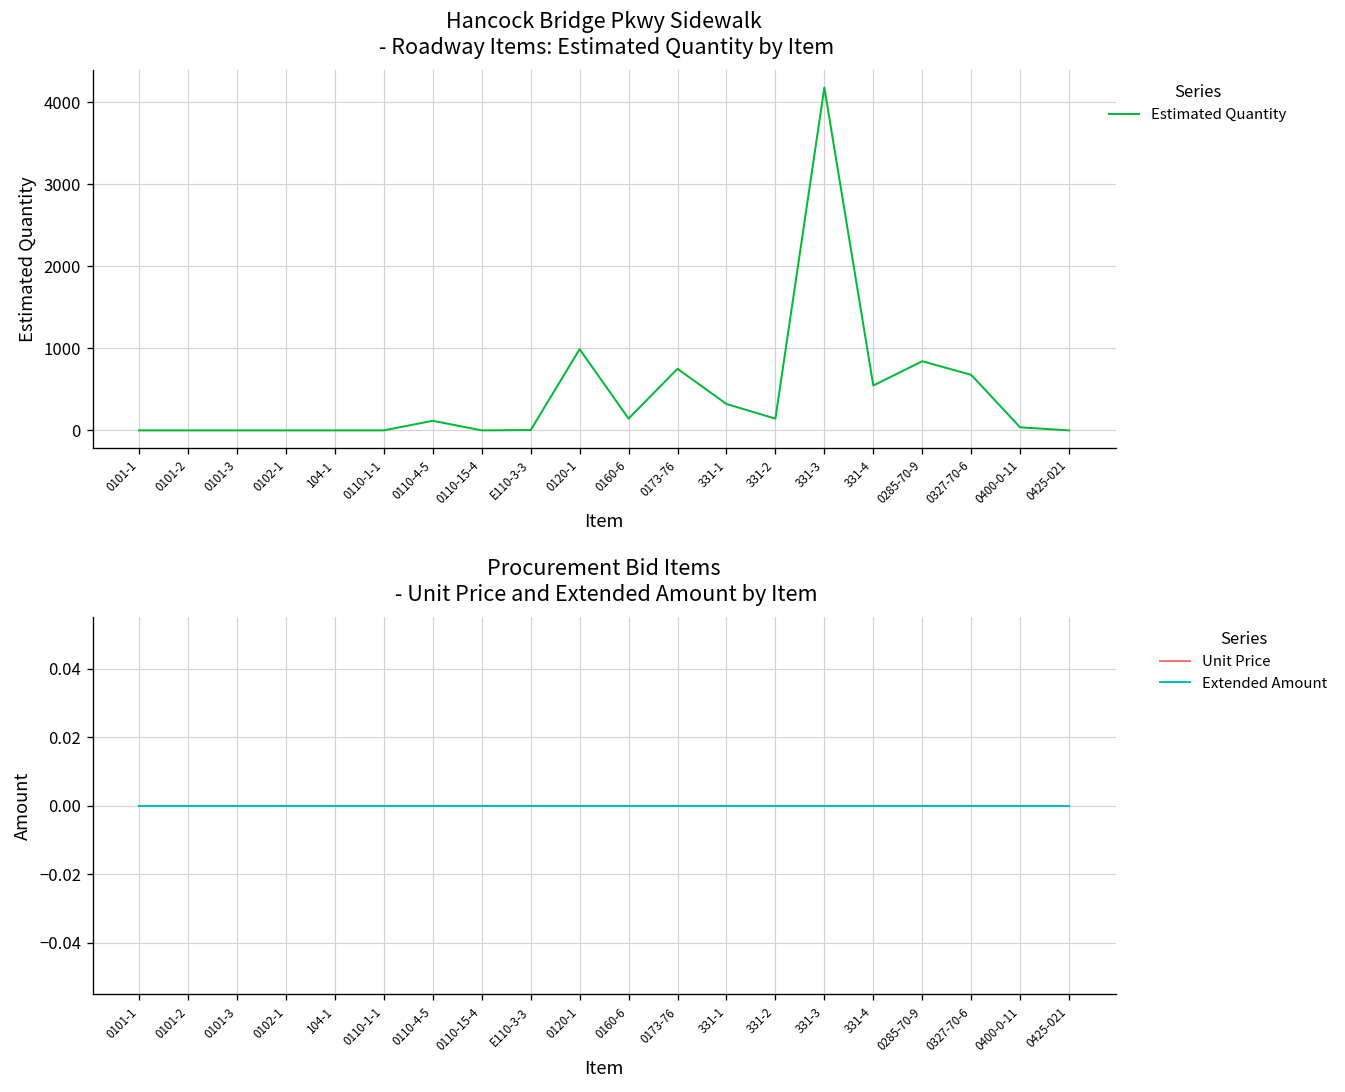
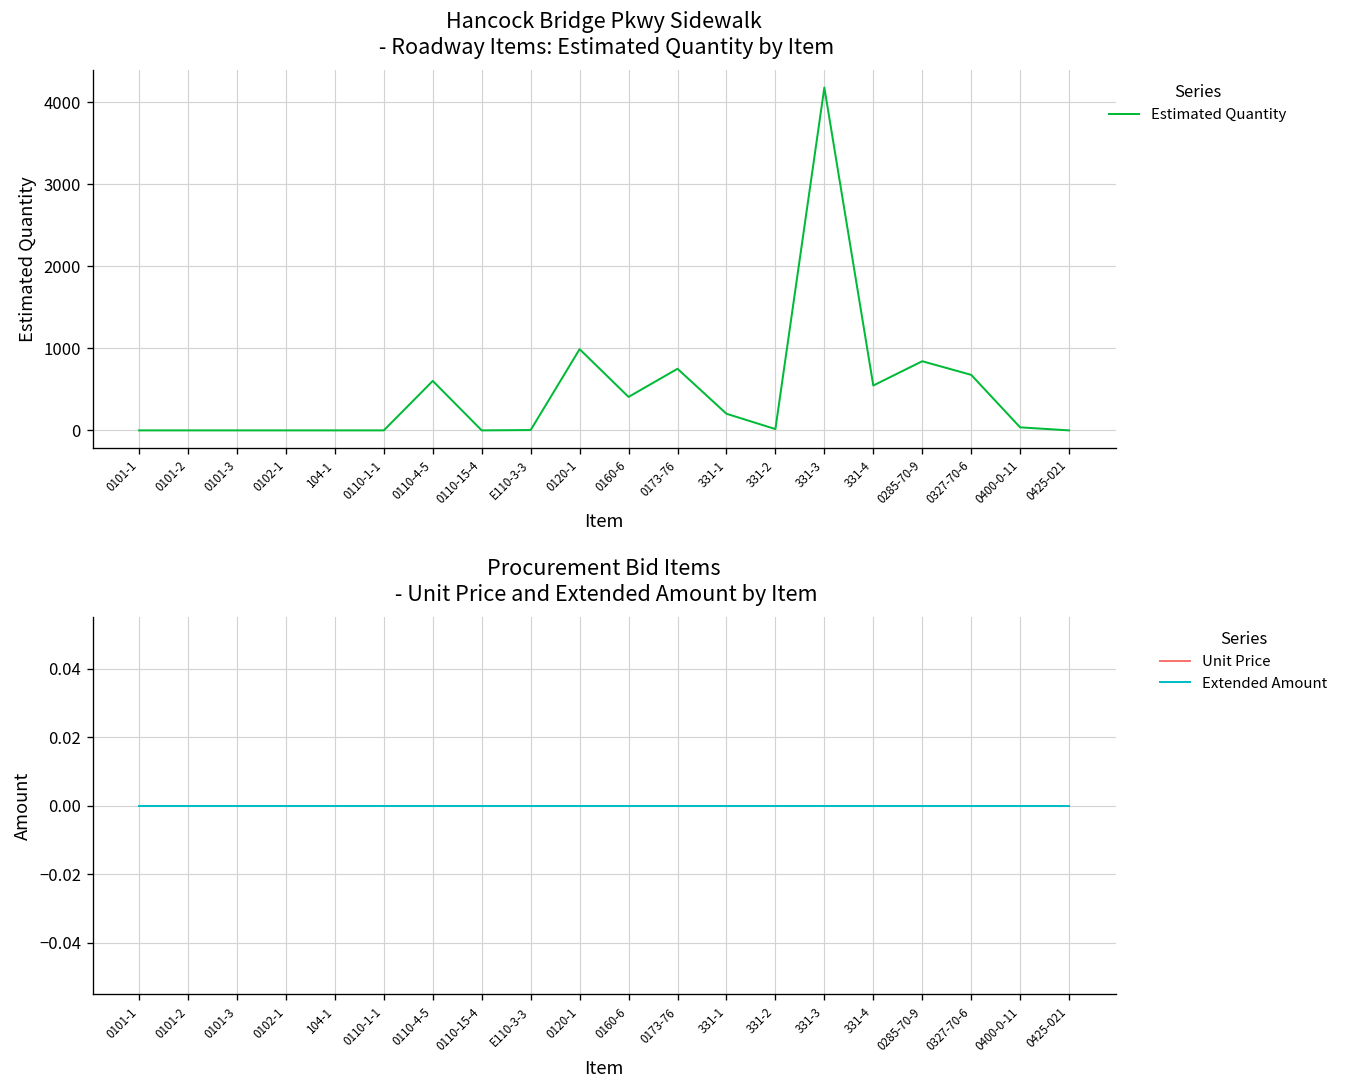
  {
    "Hancock Bridge Pkwy Sidewalk - Roadway Items: Estimated Quantity by Item": {
      "0101-1": 0,
      "0101-2": 0,
      "0101-3": 0,
      "0102-1": 0,
      "104-1": 0,
      "0110-1-1": 0,
-     "0110-4-5": 100,
+     "0110-4-5": 600,
      "0110-15-4": 0,
      "E110-3-3": 0,
      "0120-1": 1000,
-     "0160-6": 100,
+     "0160-6": 400,
      "0173-76": 800,
-     "331-1": 300,
-     "331-2": 100,
+     "331-1": 200,
+     "331-2": 0,
      "331-3": 4200,
      "331-4": 500,
      "0285-70-9": 800,
      "0327-70-6": 700,
      "0400-0-11": 0,
      "0425-021": 0
    },
    "Procurement Bid Items - Unit Price and Extended Amount by Item": {
      "0101-1": 0.000,
      "0101-2": 0.000,
      "0101-3": 0.000,
      "0102-1": 0.000,
      "104-1": 0.000,
      "0110-1-1": 0.000,
      "0110-4-5": 0.000,
      "0110-15-4": 0.000,
      "E110-3-3": 0.000,
      "0120-1": 0.000,
      "0160-6": 0.000,
      "0173-76": 0.000,
      "331-1": 0.000,
      "331-2": 0.000,
      "331-3": 0.000,
      "331-4": 0.000,
      "0285-70-9": 0.000,
      "0327-70-6": 0.000,
      "0400-0-11": 0.000,
      "0425-021": 0.000
    }
  }
